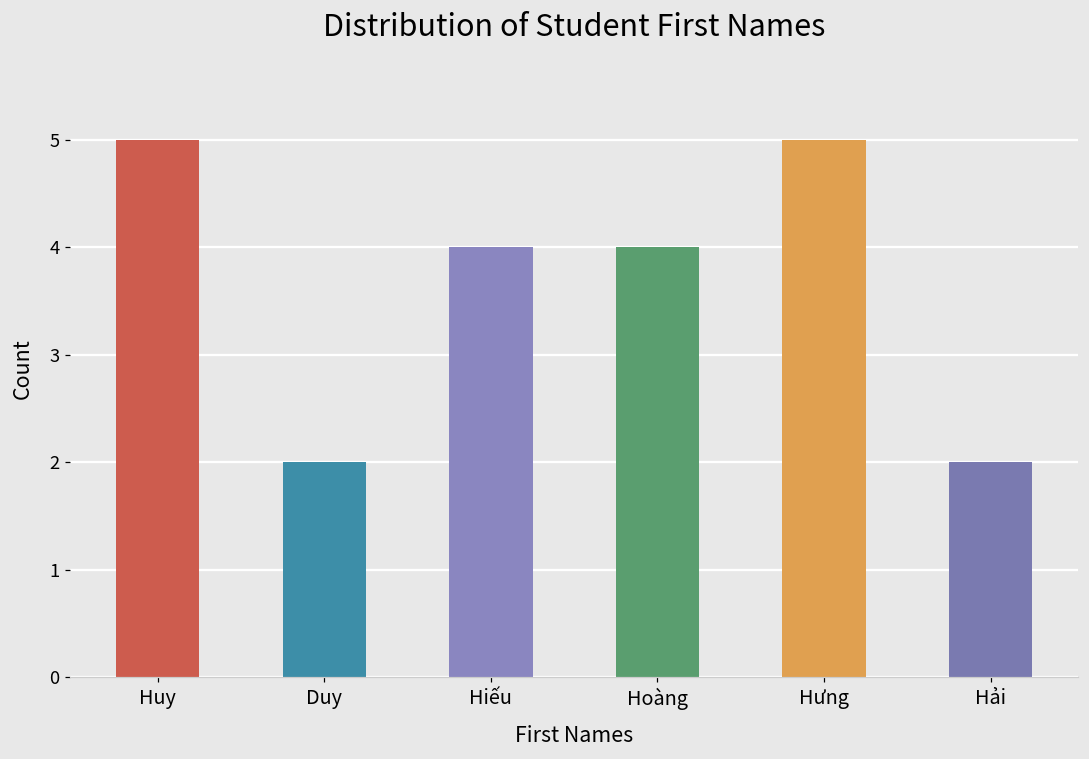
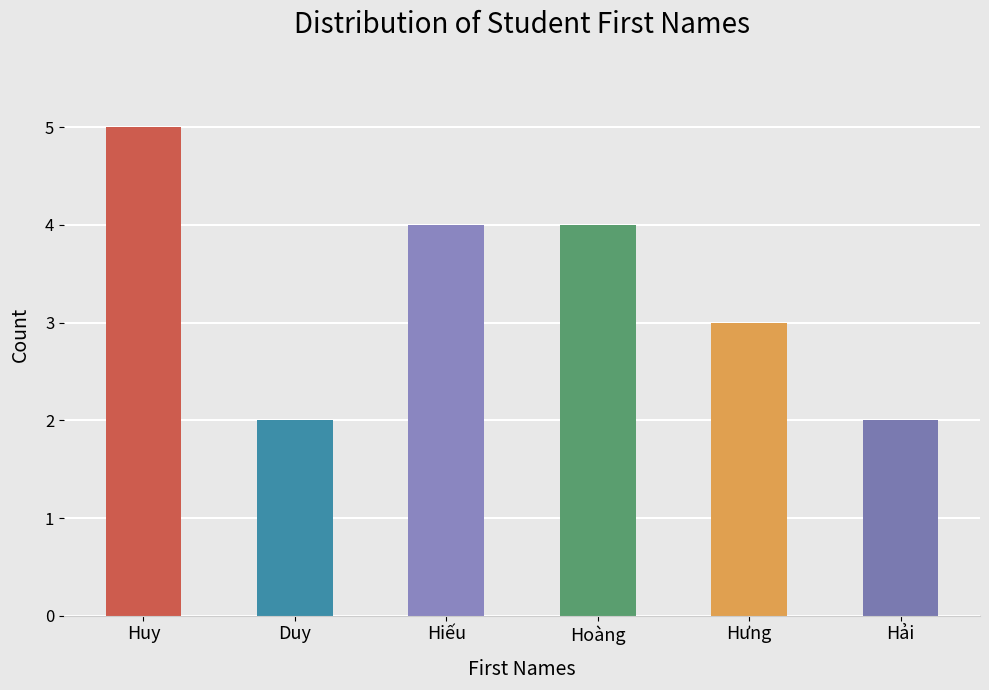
  {
    "Huy": 5,
    "Duy": 2,
    "Hiếu": 4,
    "Hoàng": 4,
-   "Hưng": 5,
+   "Hưng": 3,
    "Hải": 2
  }
